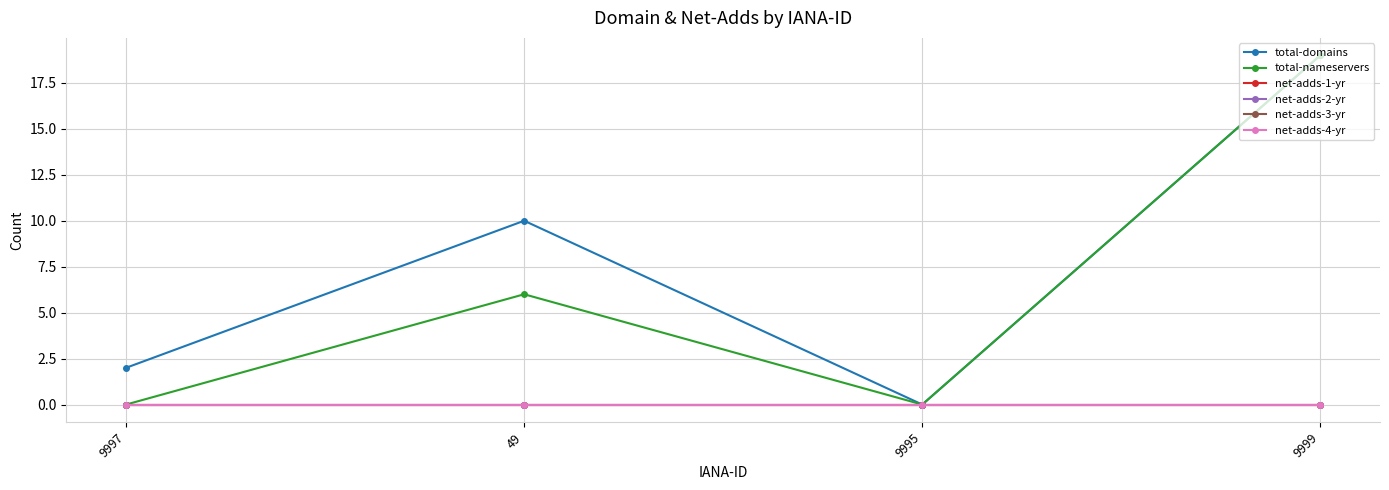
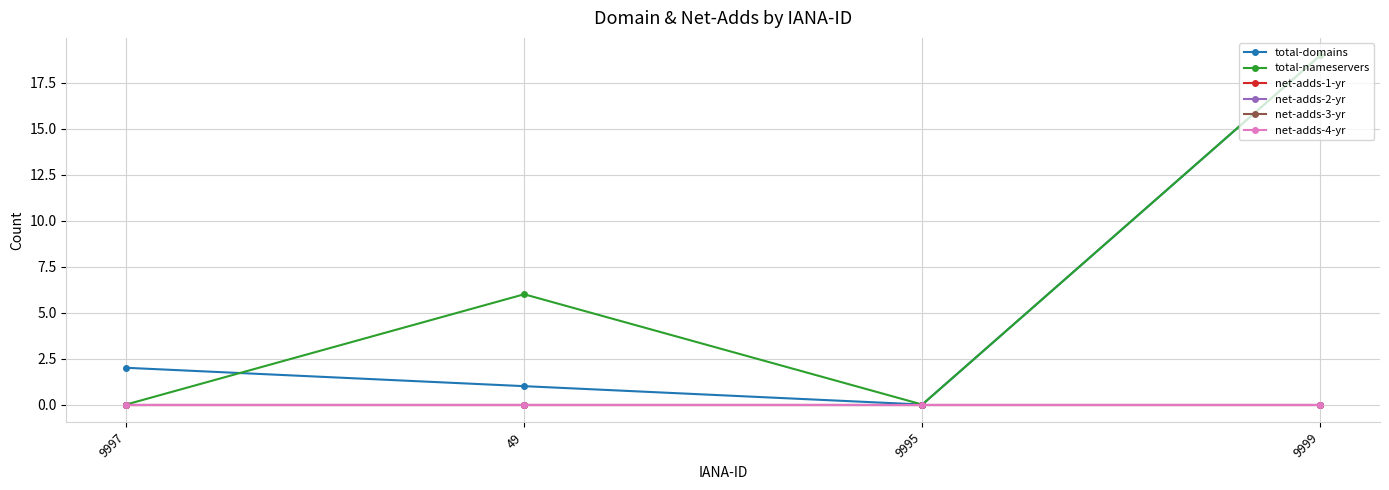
  {
    "total-domains": {
      "9997": 2,
-     "49": 10
+     "49": 1
    },
    "total-nameservers": {
      "49": 6
    },
    "net-adds-4-yr": {
      "49": 0,
      "9999": 0
    }
  }
